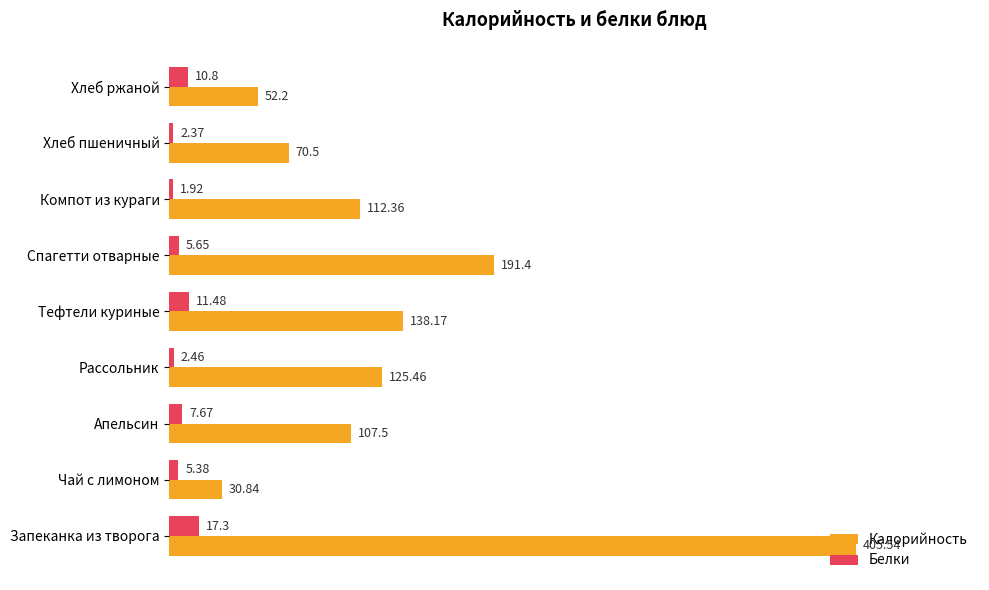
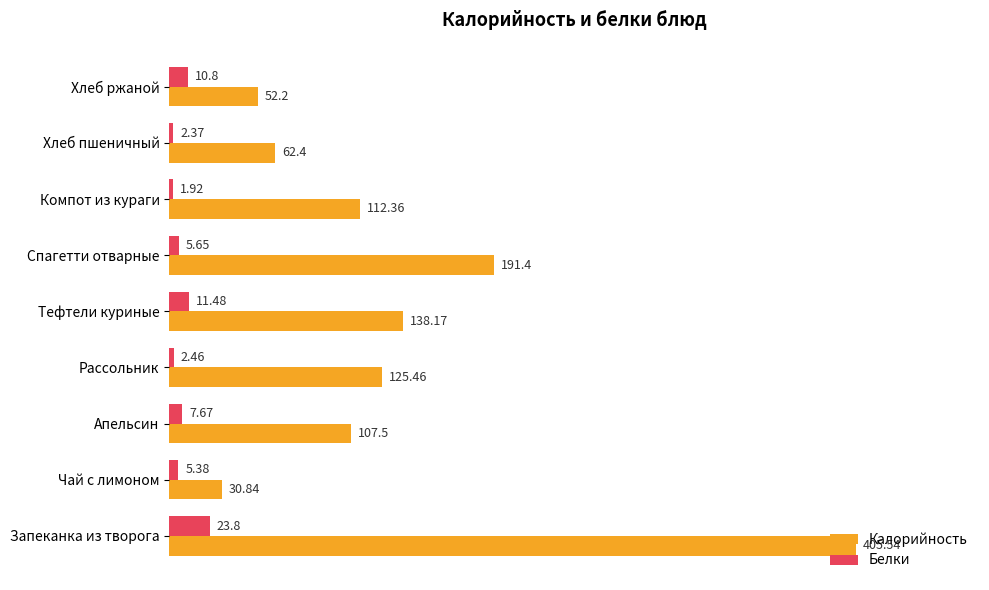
  {
    "Калорийность": {
      "Хлеб ржаной": 52.2,
-     "Хлеб пшеничный": 70.5,
+     "Хлеб пшеничный": 62.4,
      "Компот из кураги": 112.36,
      "Спагетти отварные": 191.4,
      "Тефтели куриные": 138.17,
      "Рассольник": 125.46,
      "Апельсин": 107.5,
      "Чай с лимоном": 30.84,
      "Запеканка из творога": 405.54
    },
    "Белки": {
      "Хлеб ржаной": 10.8,
      "Хлеб пшеничный": 2.37,
      "Компот из кураги": 1.92,
      "Спагетти отварные": 5.65,
      "Тефтели куриные": 11.48,
      "Рассольник": 2.46,
      "Апельсин": 7.67,
      "Чай с лимоном": 5.38,
-     "Запеканка из творога": 17.3
+     "Запеканка из творога": 23.8
    }
  }
